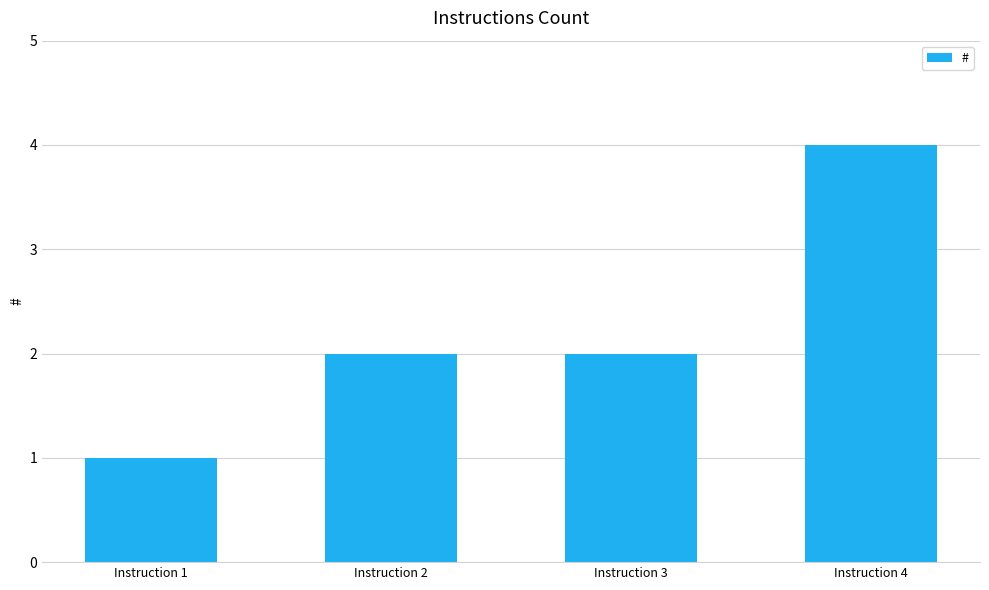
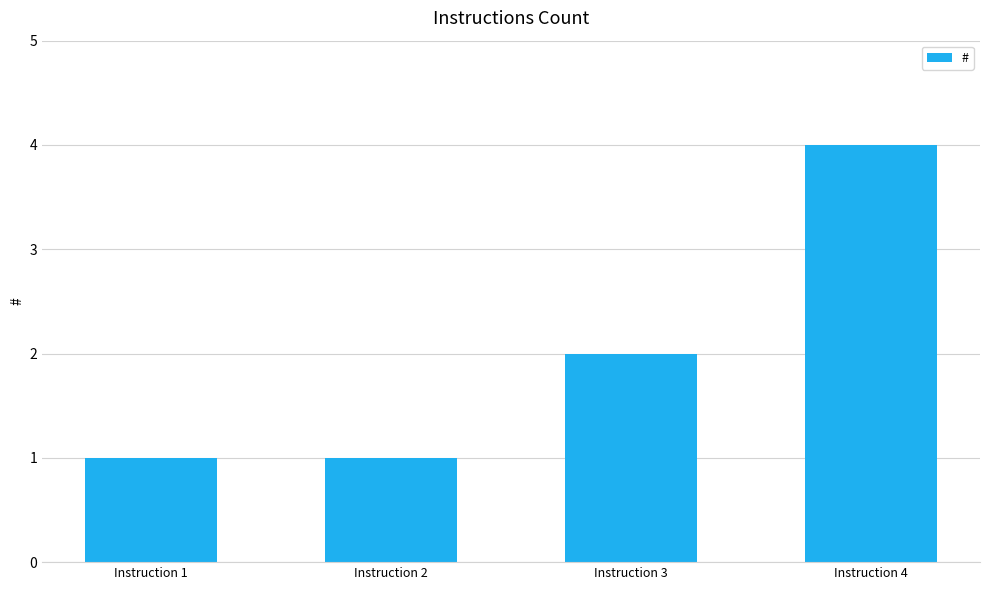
  {
    "Instruction 1": 1,
-   "Instruction 2": 2,
+   "Instruction 2": 1,
    "Instruction 3": 2,
    "Instruction 4": 4
  }
